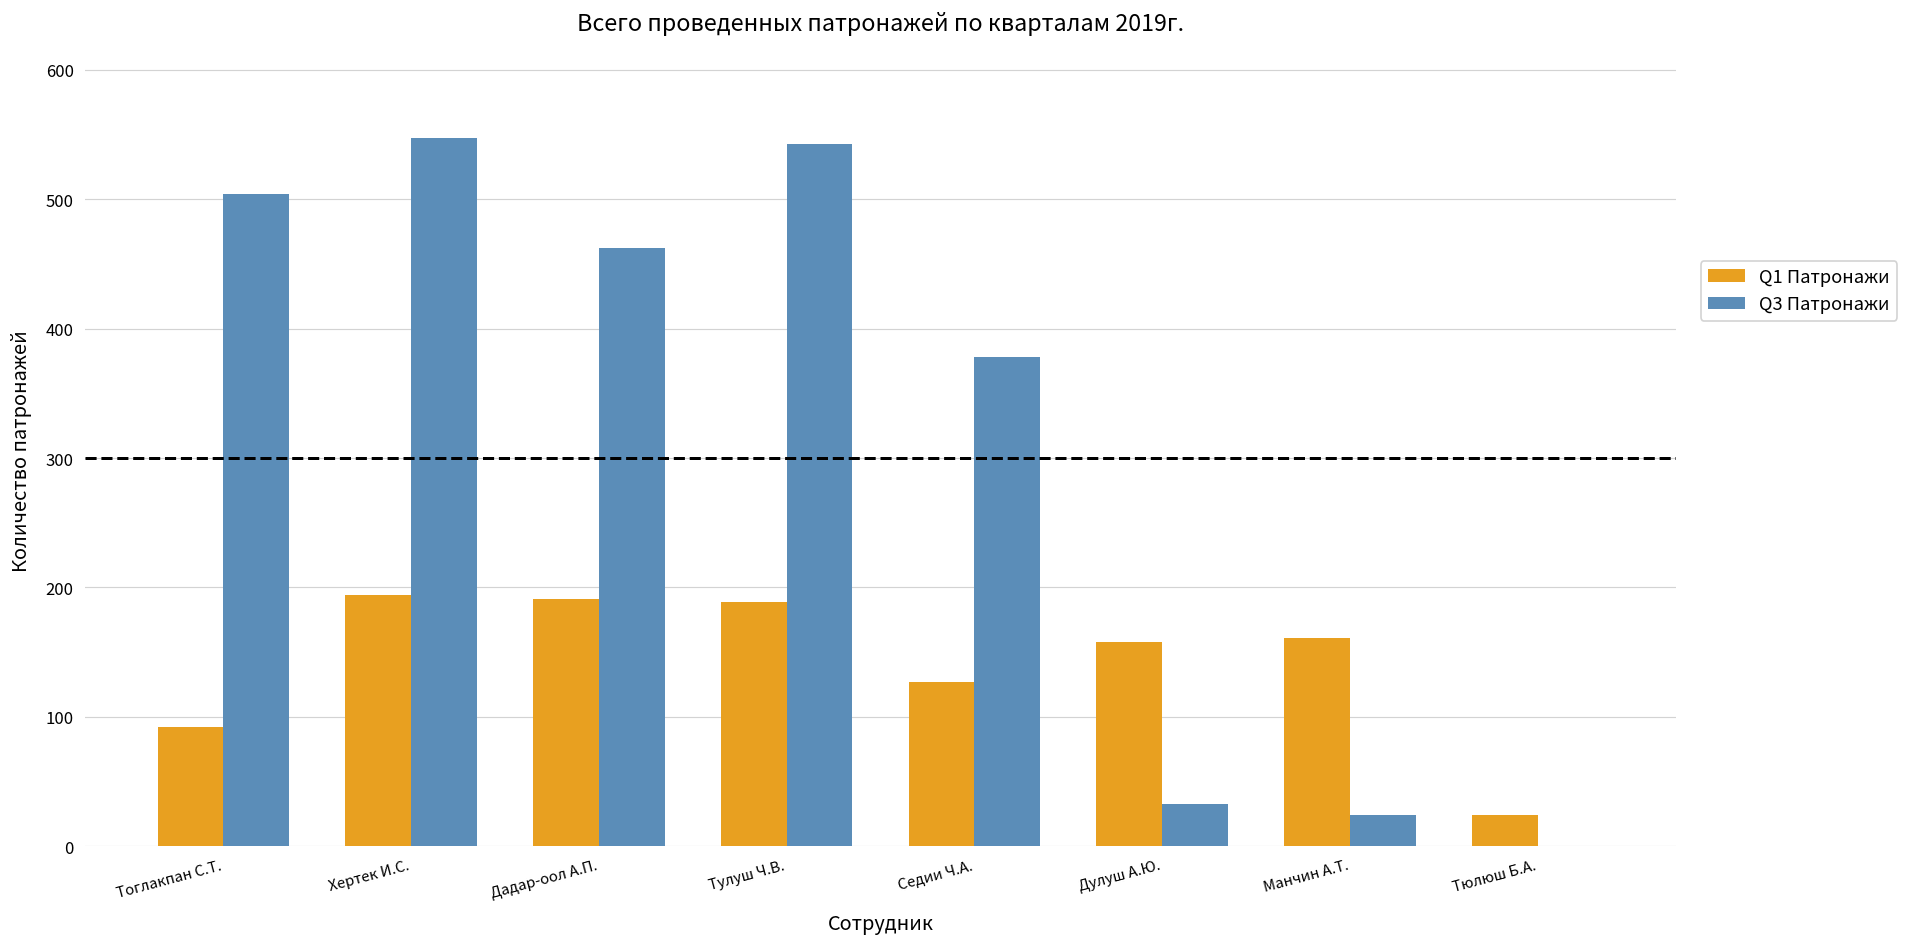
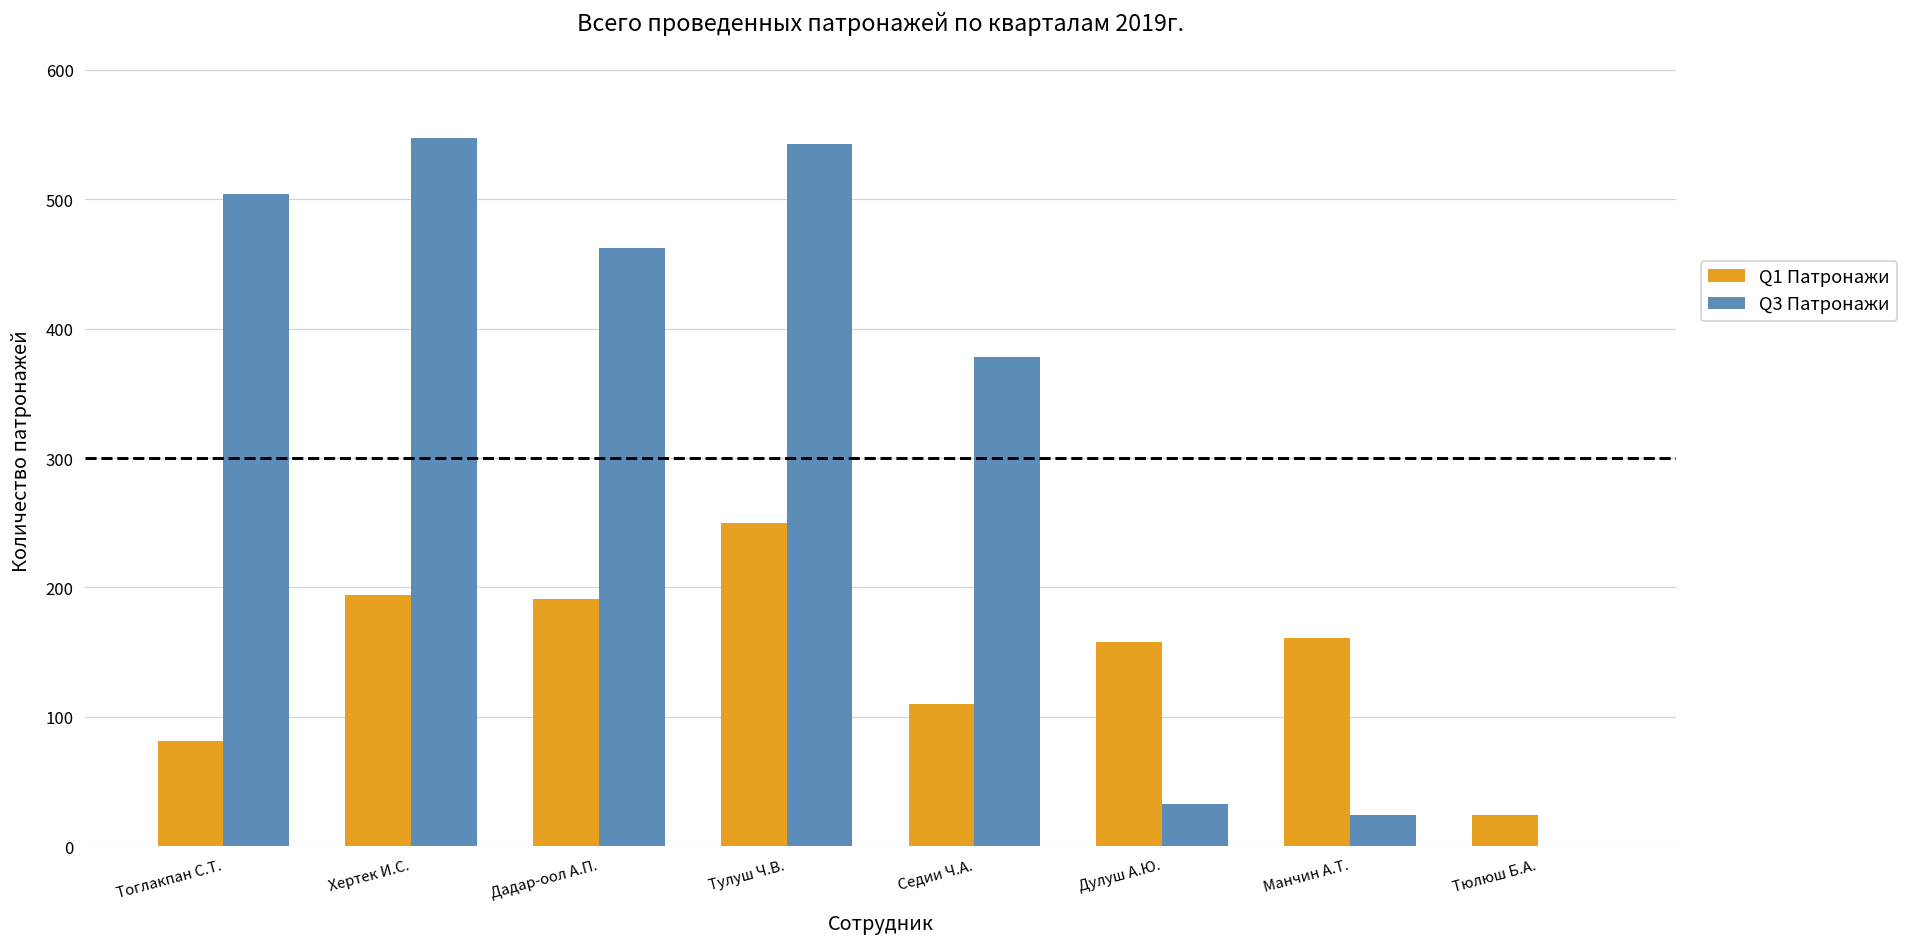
  {
    "Q1 Патронажи": {
-     "Тоглакпан С.Т.": 92,
+     "Тоглакпан С.Т.": 81,
      "Хертек И.С.": 194,
      "Дадар-оол А.П.": 191,
-     "Тулуш Ч.В.": 189,
-     "Седии Ч.А.": 127,
+     "Тулуш Ч.В.": 250,
+     "Седии Ч.А.": 110,
      "Дулуш А.Ю.": 158,
      "Манчин А.Т.": 161,
      "Тюлюш Б.А.": 24
    },
    "Q3 Патронажи": {
      "Тоглакпан С.Т.": 504,
      "Хертек И.С.": 547,
      "Дадар-оол А.П.": 462,
      "Тулуш Ч.В.": 543,
      "Седии Ч.А.": 378,
      "Дулуш А.Ю.": 33,
      "Манчин А.Т.": 24,
      "Тюлюш Б.А.": 0
    }
  }
